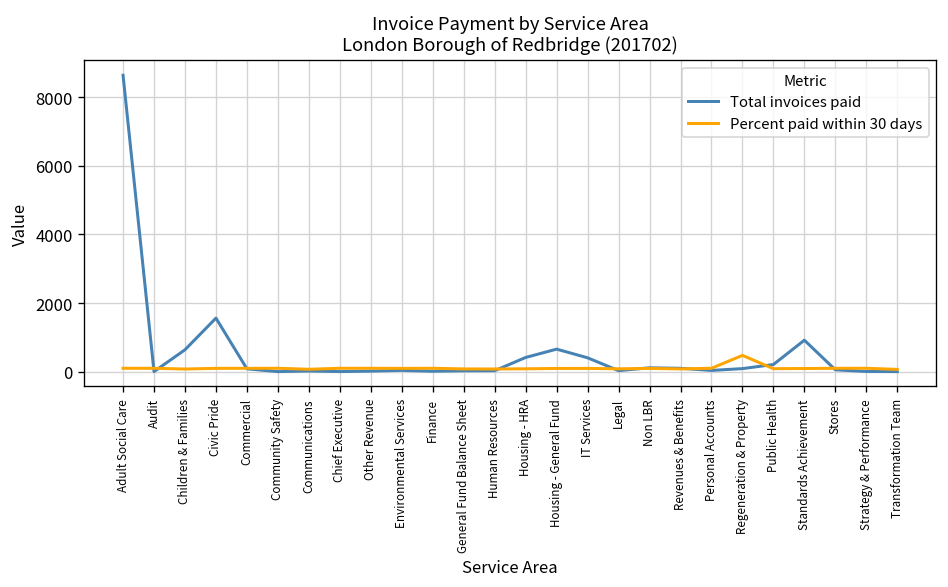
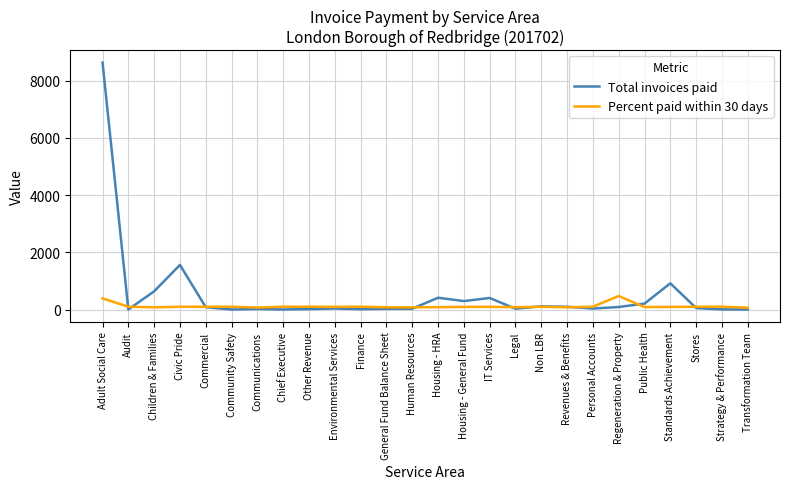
  {
    "Total invoices paid": {
      "Adult Social Care": 8600,
      "Audit": 0,
      "Children & Families": 600,
      "Civic Pride": 1600,
      "Community Safety": 0,
      "Chief Executive": 0,
      "Housing - HRA": 400,
-     "Housing - General Fund": 700,
+     "Housing - General Fund": 300,
      "IT Services": 400,
      "Regeneration & Property": 100,
      "Public Health": 200,
      "Standards Achievement": 900,
      "Strategy & Performance": 0
    },
    "Percent paid within 30 days": {
-     "Adult Social Care": 100,
+     "Adult Social Care": 400,
      "Audit": 100,
      "Children & Families": 100,
      "Civic Pride": 100,
      "Community Safety": 100,
      "Chief Executive": 100,
      "Housing - HRA": 100,
      "Housing - General Fund": 100,
      "IT Services": 100,
      "Regeneration & Property": 500,
      "Public Health": 100,
      "Standards Achievement": 100,
      "Strategy & Performance": 100
    }
  }
